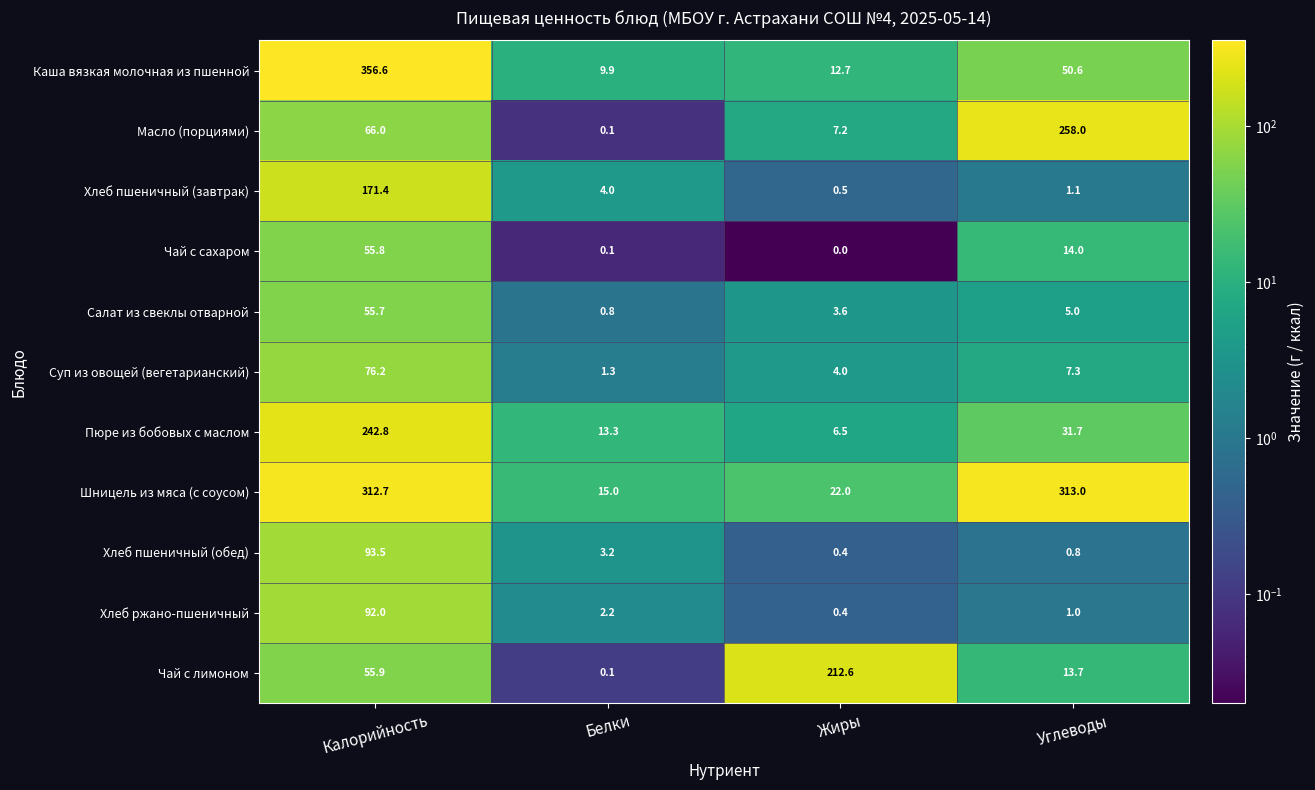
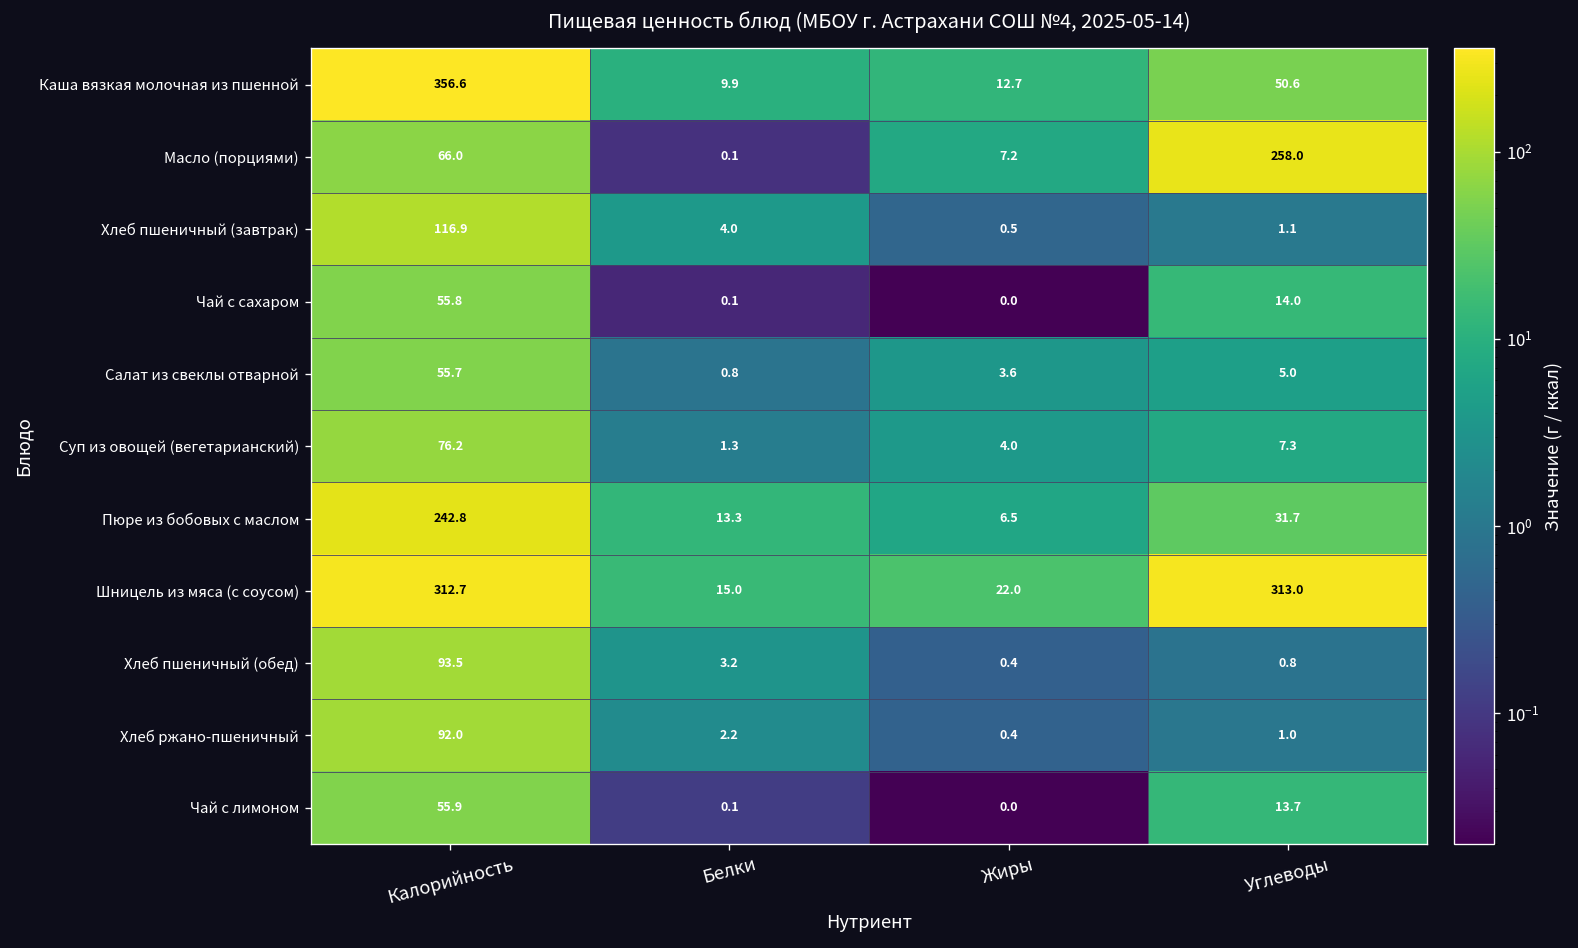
  {
    "Каша вязкая молочная из пшенной": {
      "Калорийность": 356.6,
      "Белки": 9.9,
      "Жиры": 12.7,
      "Углеводы": 50.6
    },
    "Масло (порциями)": {
      "Калорийность": 66.0,
      "Белки": 0.1,
      "Жиры": 7.2,
      "Углеводы": 258.0
    },
    "Хлеб пшеничный (завтрак)": {
-     "Калорийность": 171.4,
+     "Калорийность": 116.9,
      "Белки": 4.0,
      "Жиры": 0.5,
      "Углеводы": 1.1
    },
    "Чай с сахаром": {
      "Калорийность": 55.8,
      "Белки": 0.1,
      "Жиры": 0.0,
      "Углеводы": 14.0
    },
    "Салат из свеклы отварной": {
      "Калорийность": 55.7,
      "Белки": 0.8,
      "Жиры": 3.6,
      "Углеводы": 5.0
    },
    "Суп из овощей (вегетарианский)": {
      "Калорийность": 76.2,
      "Белки": 1.3,
      "Жиры": 4.0,
      "Углеводы": 7.3
    },
    "Пюре из бобовых с маслом": {
      "Калорийность": 242.8,
      "Белки": 13.3,
      "Жиры": 6.5,
      "Углеводы": 31.7
    },
    "Шницель из мяса (с соусом)": {
      "Калорийность": 312.7,
      "Белки": 15.0,
      "Жиры": 22.0,
      "Углеводы": 313.0
    },
    "Хлеб пшеничный (обед)": {
      "Калорийность": 93.5,
      "Белки": 3.2,
      "Жиры": 0.4,
      "Углеводы": 0.8
    },
    "Хлеб ржано-пшеничный": {
      "Калорийность": 92.0,
      "Белки": 2.2,
      "Жиры": 0.4,
      "Углеводы": 1.0
    },
    "Чай с лимоном": {
      "Калорийность": 55.9,
      "Белки": 0.1,
-     "Жиры": 212.6,
+     "Жиры": 0.0,
      "Углеводы": 13.7
    }
  }
